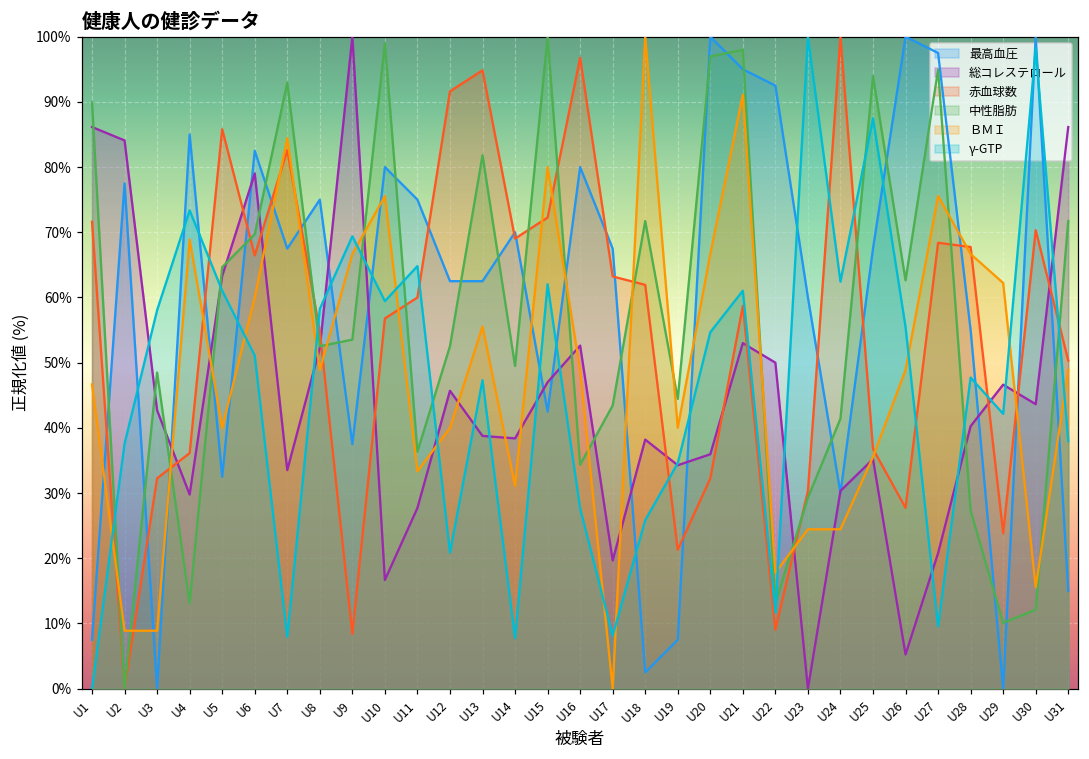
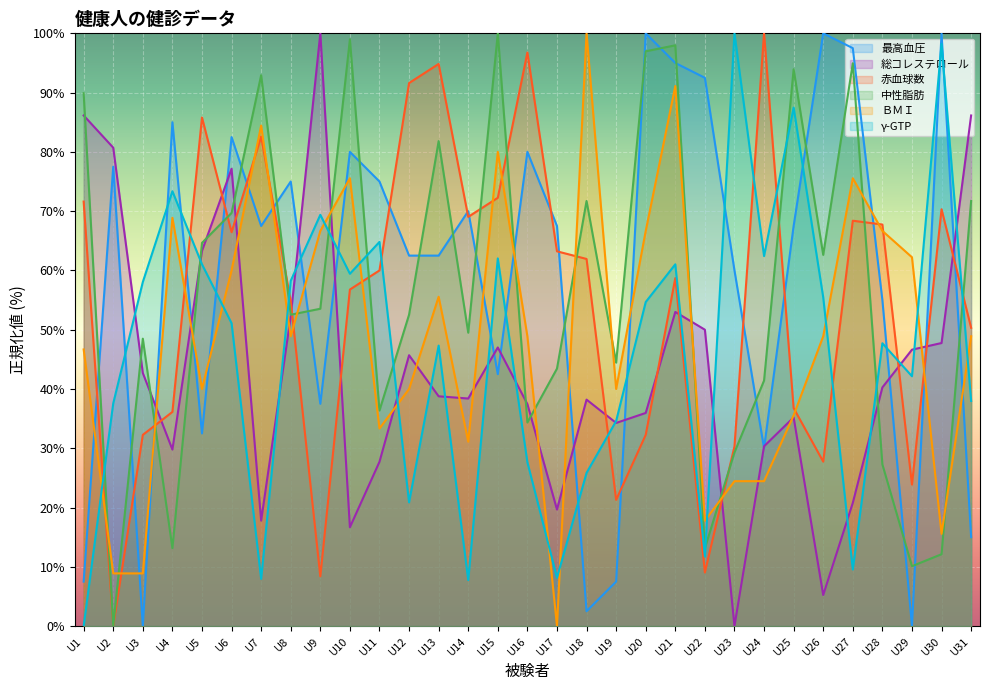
  {
    "総コレステロール": {
      "U1": "86%",
-     "U2": "84%",
+     "U2": "81%",
      "U3": "43%",
      "U4": "30%",
      "U5": "63%",
-     "U6": "79%",
-     "U7": "34%",
+     "U6": "77%",
+     "U7": "18%",
      "U9": "100%",
      "U10": "17%",
      "U11": "28%",
      "U12": "46%",
      "U13": "39%",
      "U14": "38%",
      "U15": "47%",
-     "U16": "53%",
+     "U16": "37%",
      "U17": "20%",
      "U18": "38%",
      "U20": "36%",
      "U21": "53%",
      "U22": "50%",
      "U23": "0%",
      "U26": "5%",
      "U27": "21%",
      "U28": "40%",
      "U29": "47%",
-     "U30": "44%"
+     "U30": "48%"
    }
  }
